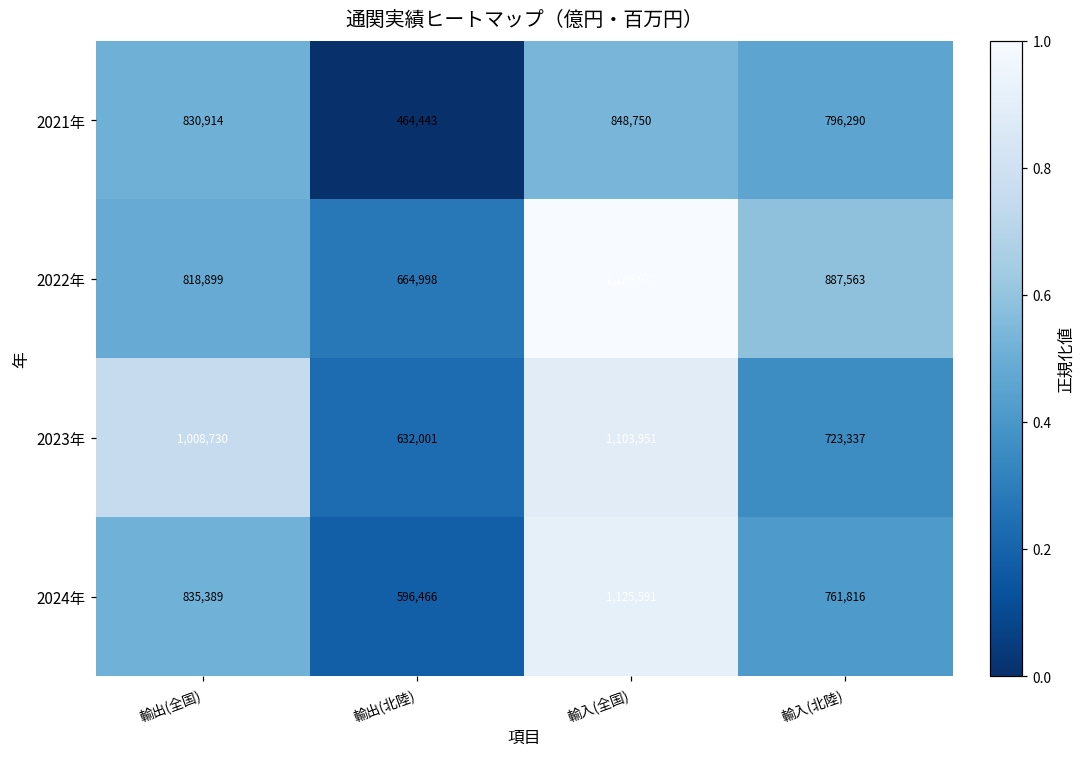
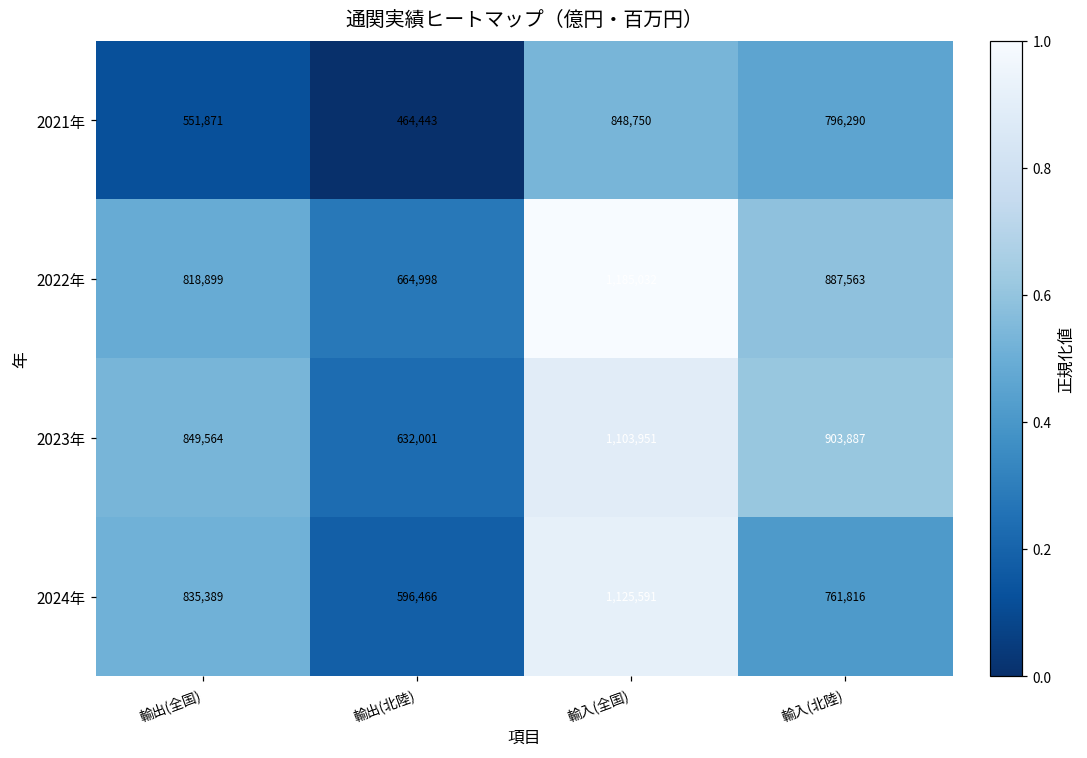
  {
    "2021年": {
-     "輸出(全国)": "830,914",
+     "輸出(全国)": "551,871",
      "輸出(北陸)": "464,443",
      "輸入(全国)": "848,750",
      "輸入(北陸)": "796,290"
    },
    "2022年": {
      "輸出(全国)": "818,899",
      "輸出(北陸)": "664,998",
      "輸入(北陸)": "887,563"
    },
    "2023年": {
-     "輸出(全国)": "1,008,730",
+     "輸出(全国)": "849,564",
      "輸出(北陸)": "632,001",
-     "輸入(北陸)": "723,337"
+     "輸入(北陸)": "903,887"
    },
    "2024年": {
      "輸出(全国)": "835,389",
      "輸出(北陸)": "596,466",
      "輸入(北陸)": "761,816"
    }
  }
